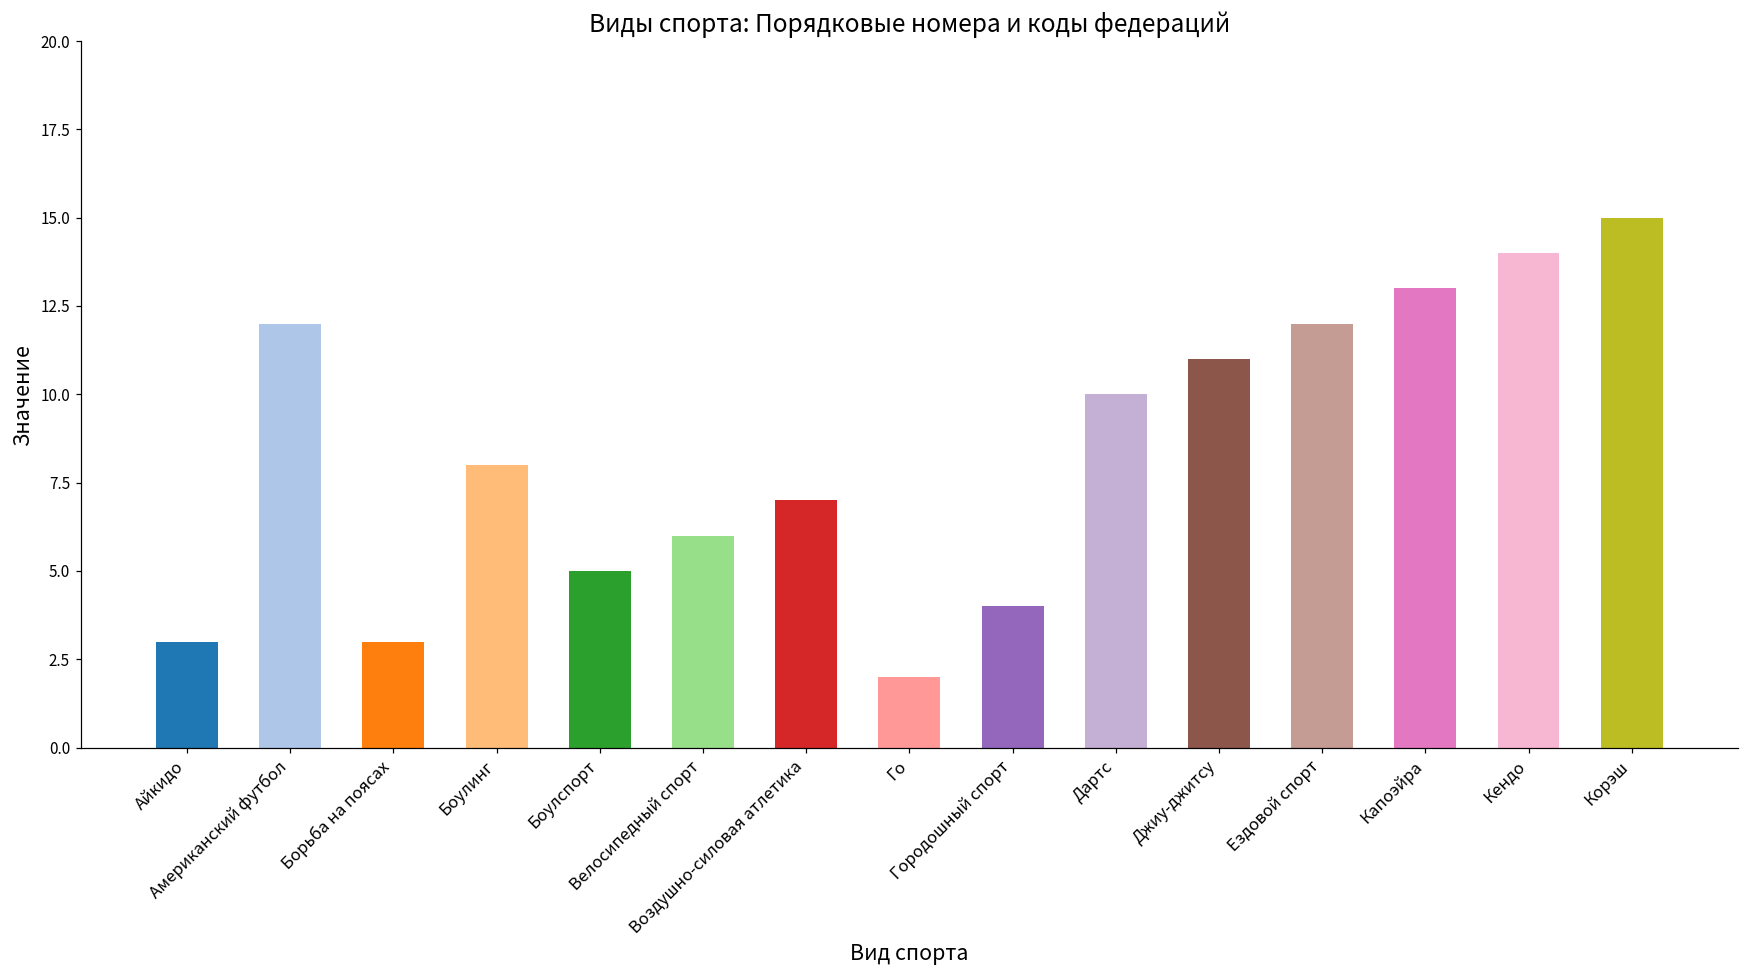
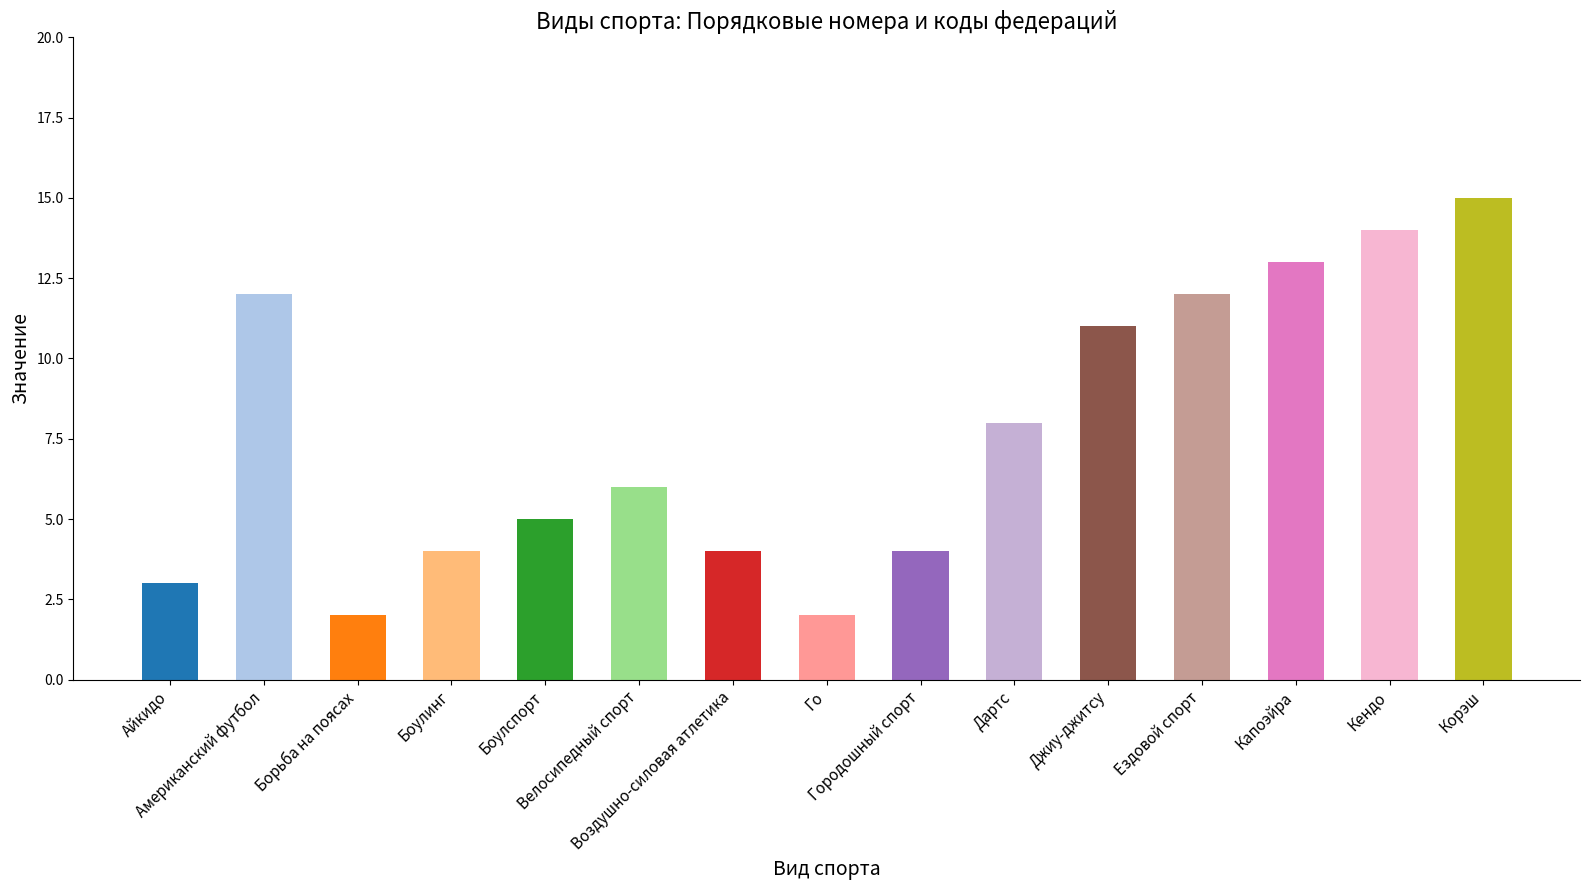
  {
    "Айкидо": 3,
    "Американский футбол": 12,
-   "Борьба на поясах": 3,
-   "Боулинг": 8,
+   "Борьба на поясах": 2,
+   "Боулинг": 4,
    "Боулспорт": 5,
    "Велосипедный спорт": 6,
-   "Воздушно-силовая атлетика": 7,
+   "Воздушно-силовая атлетика": 4,
    "Го": 2,
    "Городошный спорт": 4,
-   "Дартс": 10,
+   "Дартс": 8,
    "Джиу-джитсу": 11,
    "Ездовой спорт": 12,
    "Капоэйра": 13,
    "Кендо": 14,
    "Корэш": 15
  }
